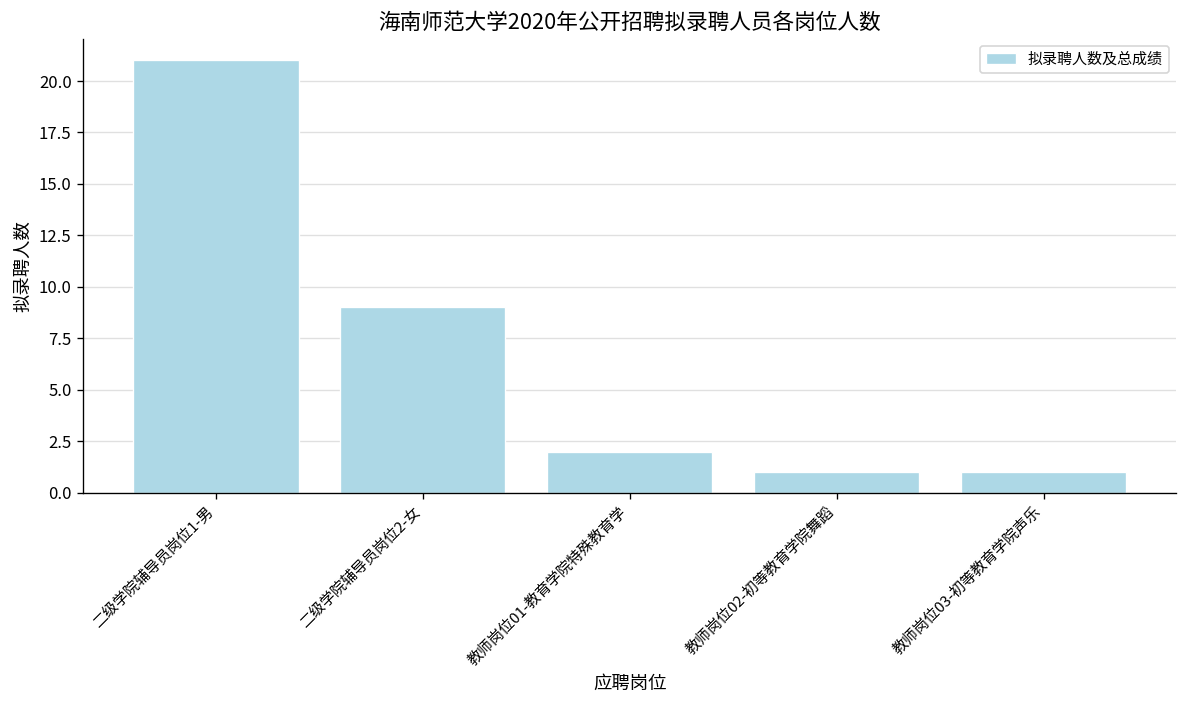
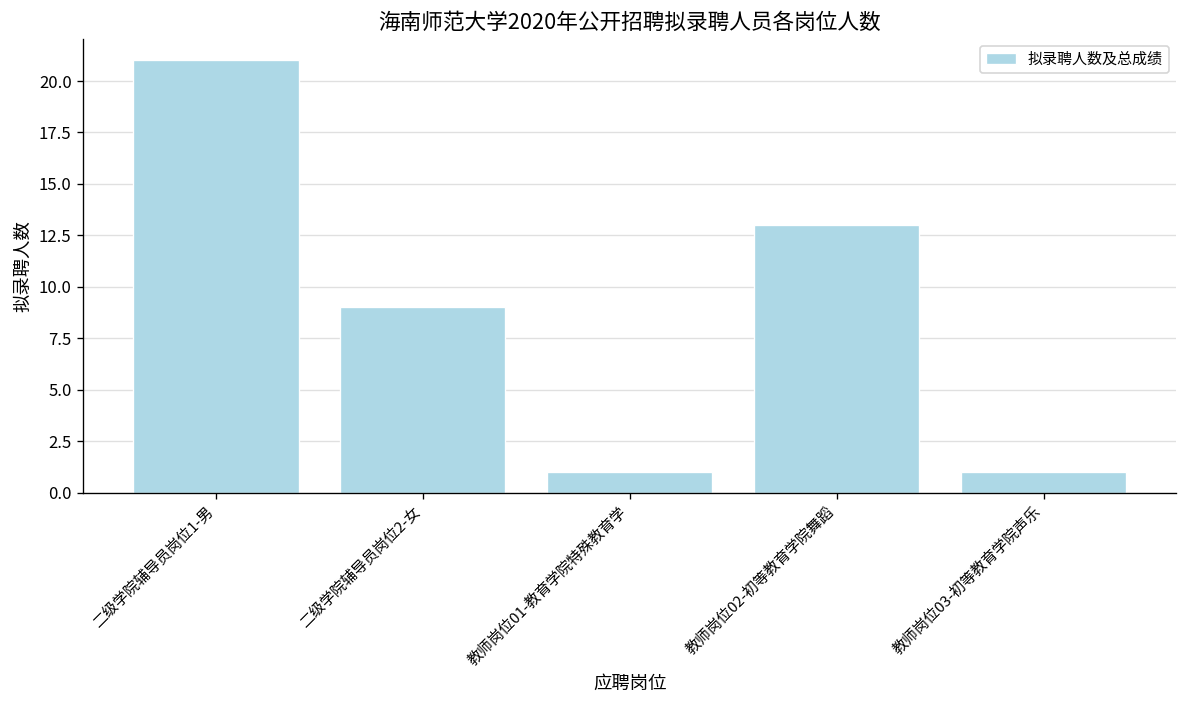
  {
    "二级学院辅导员岗位1-男": 21,
    "二级学院辅导员岗位2-女": 9,
-   "教师岗位01-教育学院特殊教育学": 2,
-   "教师岗位02-初等教育学院舞蹈": 1,
+   "教师岗位01-教育学院特殊教育学": 1,
+   "教师岗位02-初等教育学院舞蹈": 13,
    "教师岗位03-初等教育学院声乐": 1
  }
